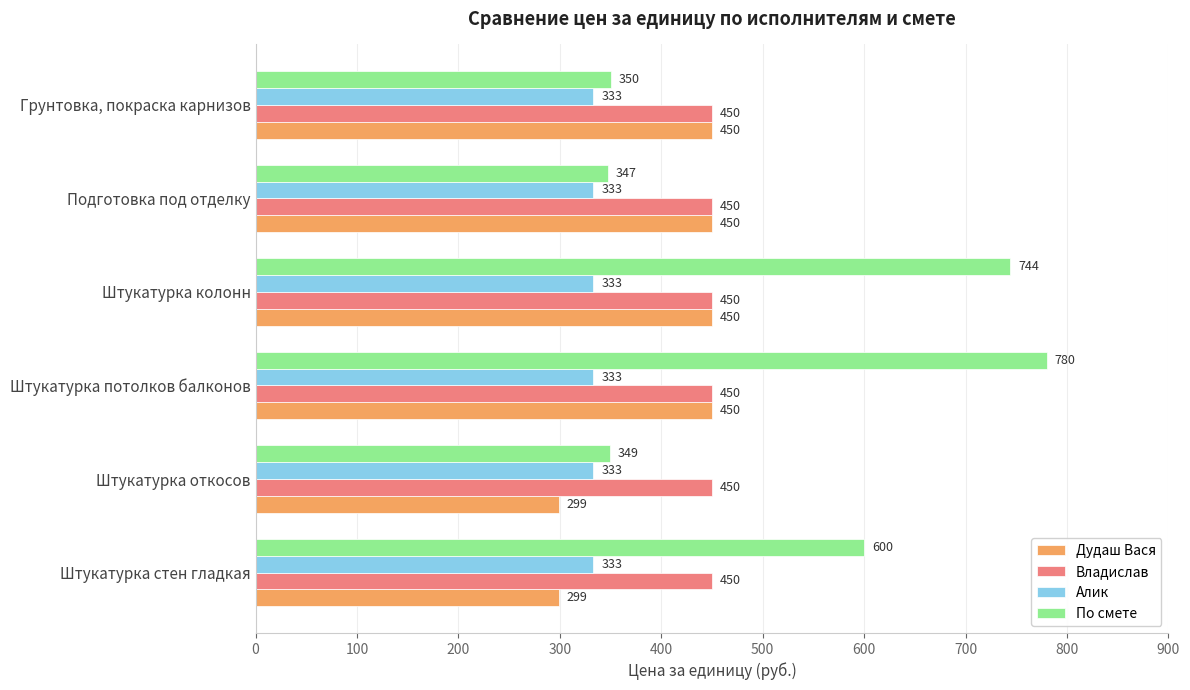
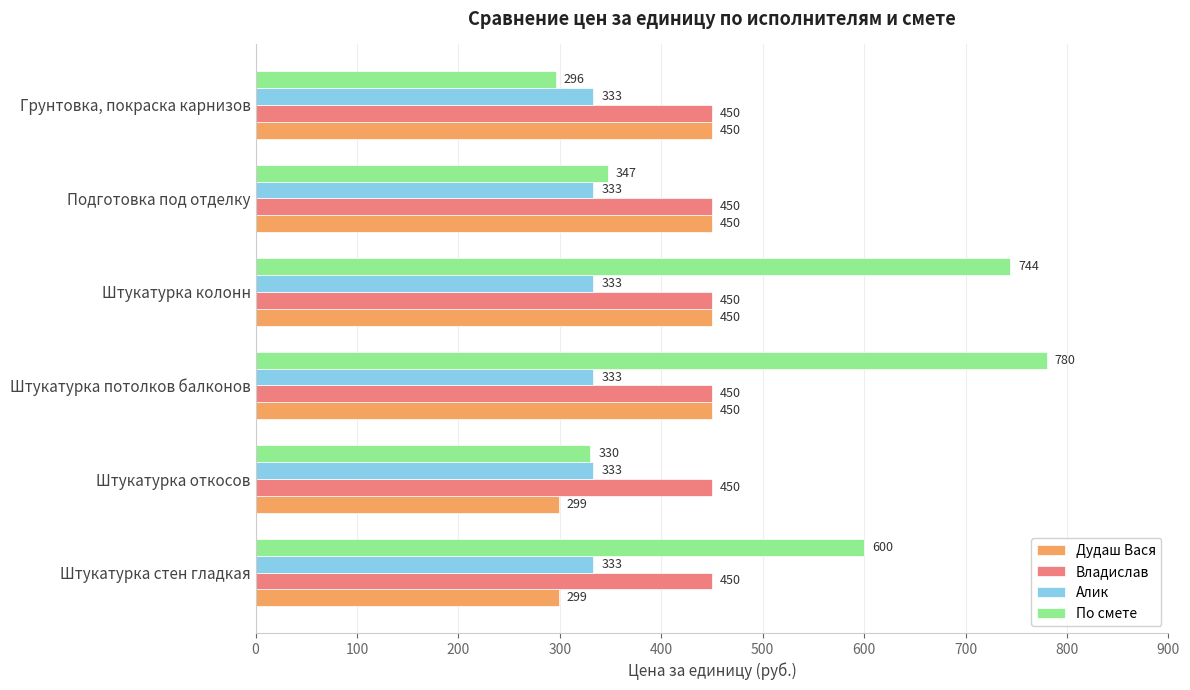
  {
    "Алик": {
      "Грунтовка, покраска карнизов": 333,
      "Подготовка под отделку": 333,
      "Штукатурка колонн": 333,
      "Штукатурка потолков балконов": 333,
      "Штукатурка откосов": 333,
      "Штукатурка стен гладкая": 333
    },
    "По смете": {
-     "Грунтовка, покраска карнизов": 350,
+     "Грунтовка, покраска карнизов": 296,
      "Подготовка под отделку": 347,
      "Штукатурка колонн": 744,
      "Штукатурка потолков балконов": 780,
-     "Штукатурка откосов": 349,
+     "Штукатурка откосов": 330,
      "Штукатурка стен гладкая": 600
    }
  }
